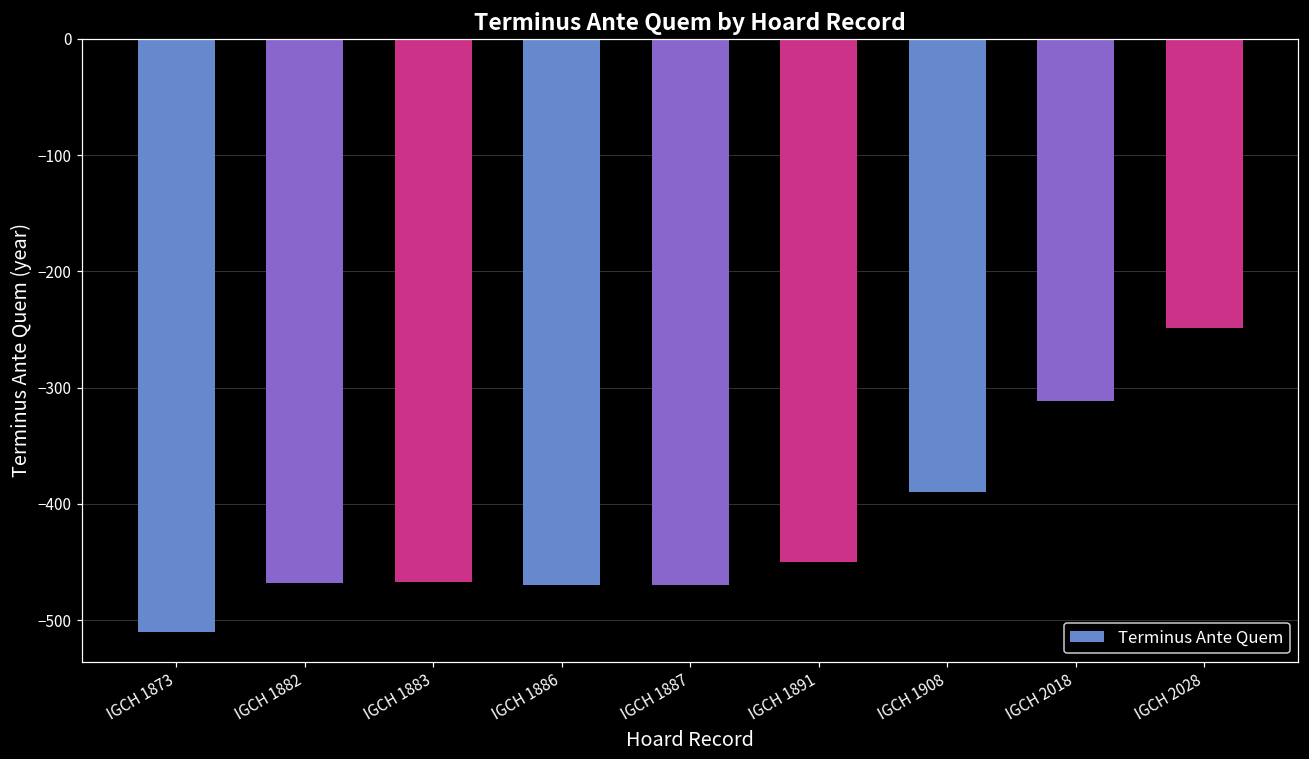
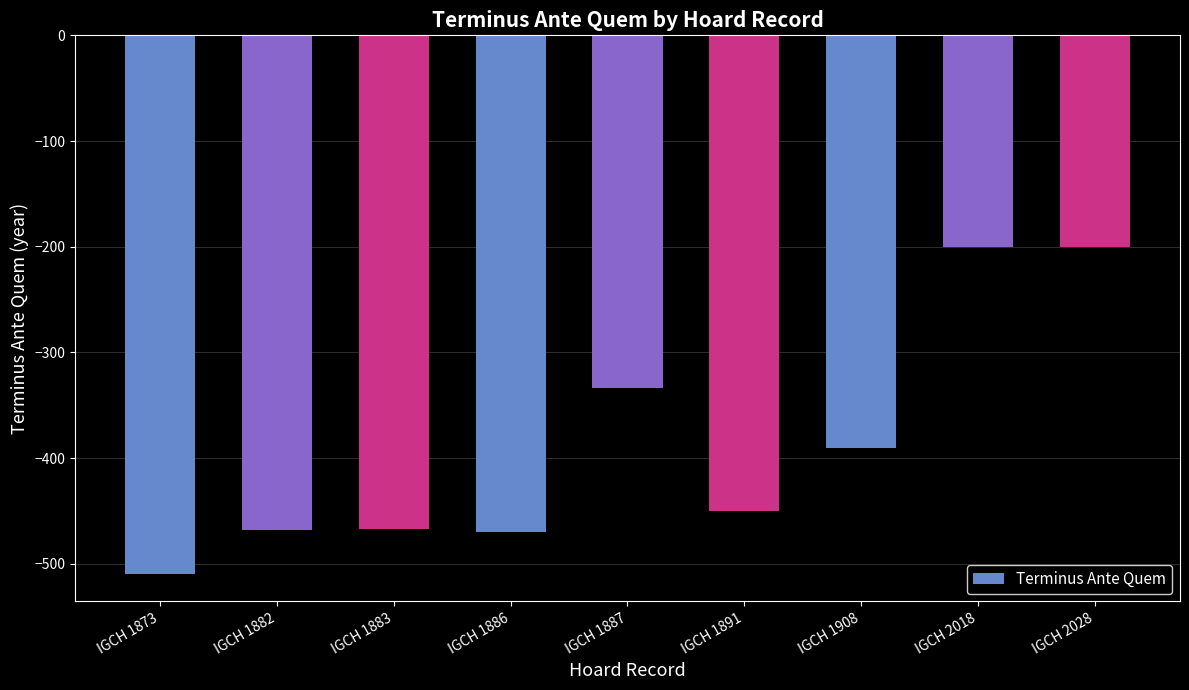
  {
    "IGCH 1873": -510,
    "IGCH 1882": -468,
    "IGCH 1883": -467,
    "IGCH 1886": -470,
-   "IGCH 1887": -470,
+   "IGCH 1887": -334,
    "IGCH 1891": -450,
    "IGCH 1908": -390,
-   "IGCH 2018": -311,
-   "IGCH 2028": -249
+   "IGCH 2018": -200,
+   "IGCH 2028": -200
  }
